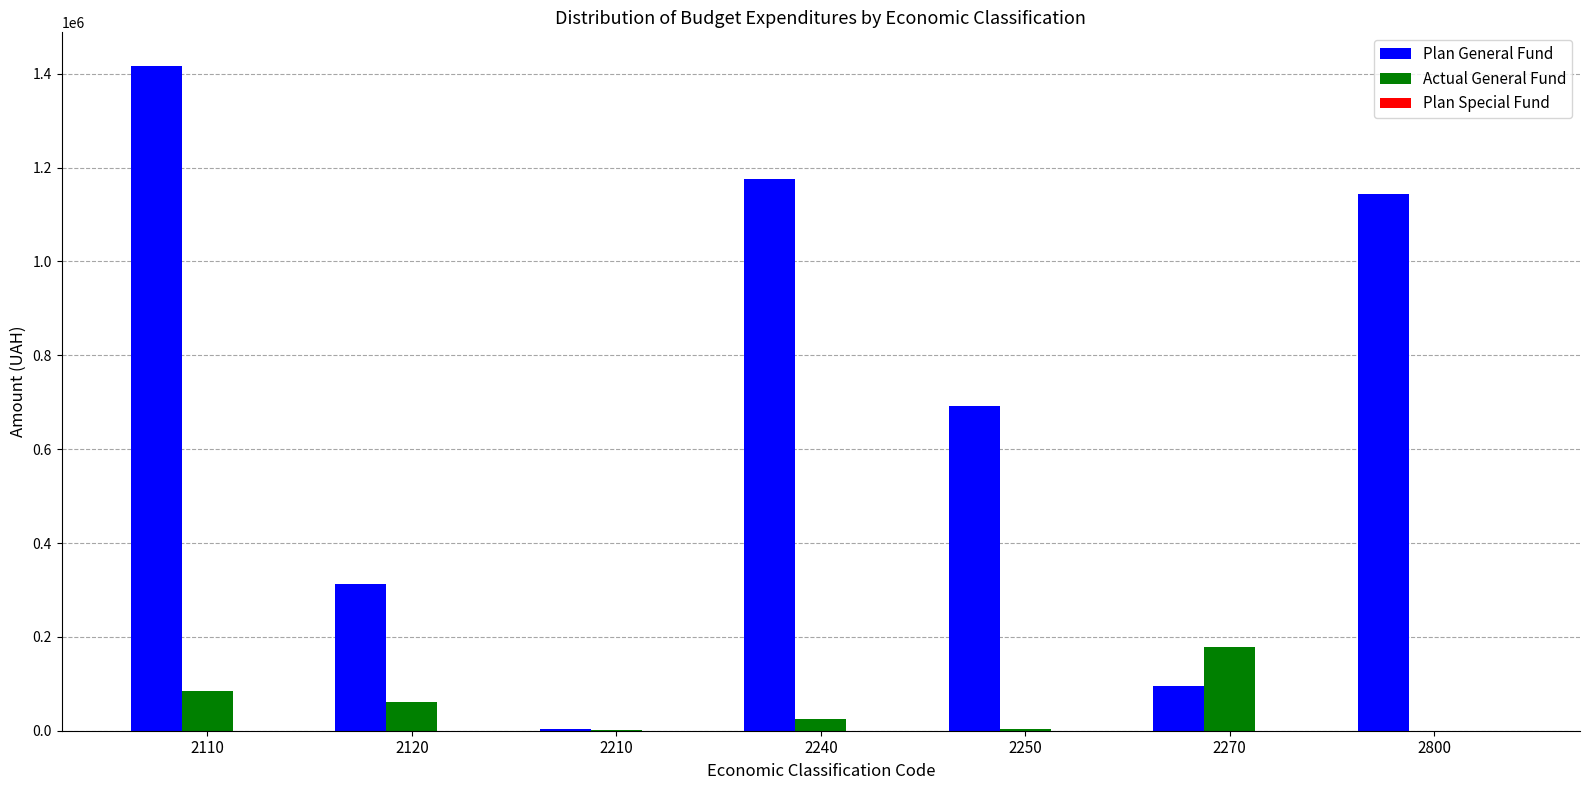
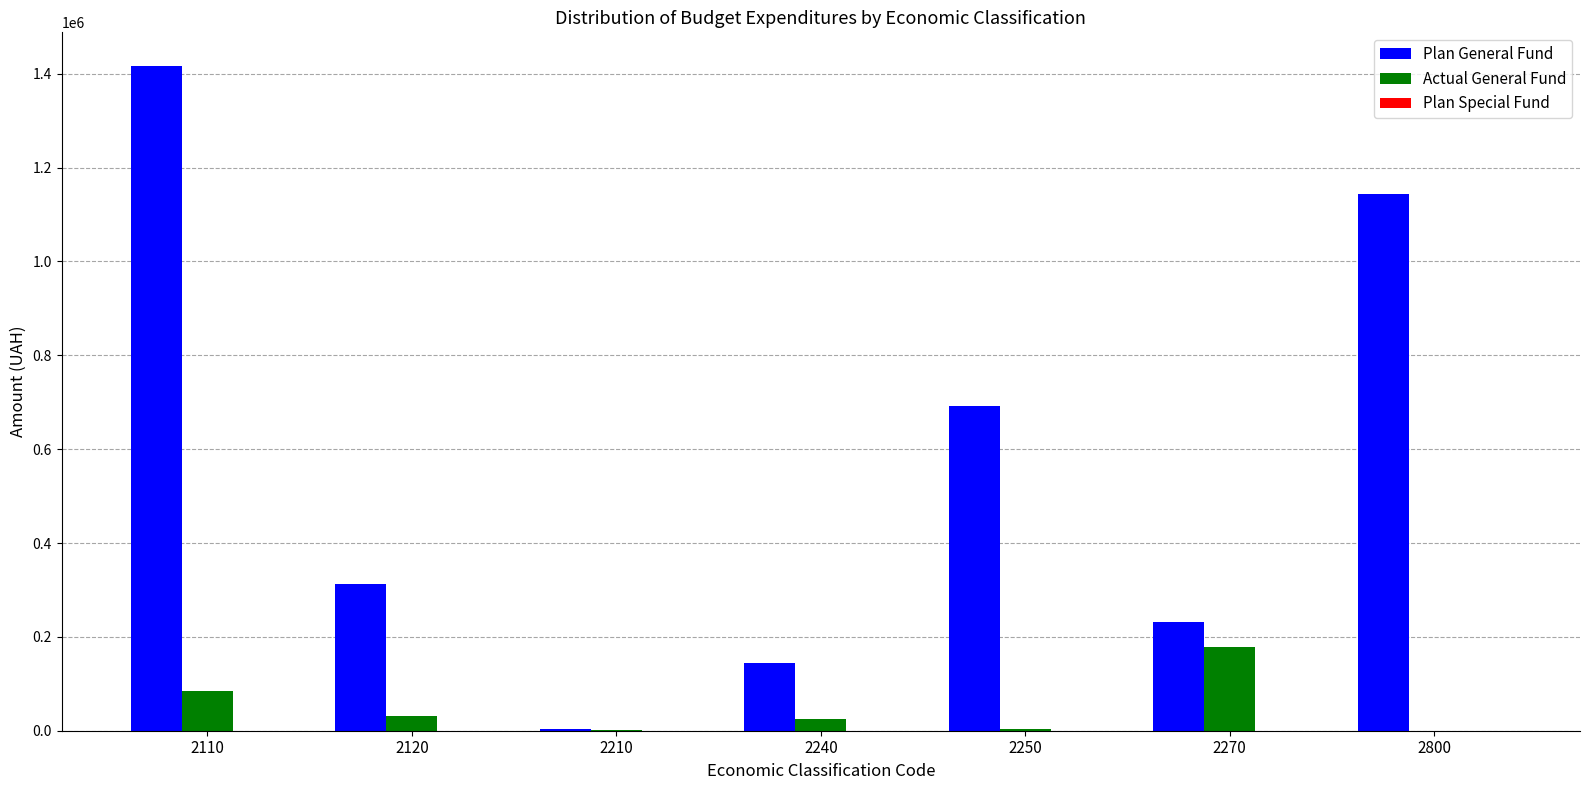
  {
    "Plan General Fund": {
      "2110": 1420000,
      "2120": 310000,
-     "2240": 1180000,
+     "2240": 150000,
      "2250": 690000,
-     "2270": 100000,
+     "2270": 230000,
      "2800": 1140000
    },
    "Actual General Fund": {
      "2110": 90000,
-     "2120": 60000,
+     "2120": 30000,
      "2240": 20000,
      "2270": 180000,
      "2800": 0
    },
    "Plan Special Fund": {
      "2110": 0,
      "2120": 0,
      "2210": 0,
      "2240": 0,
      "2250": 0,
      "2270": 0,
      "2800": 0
    }
  }
